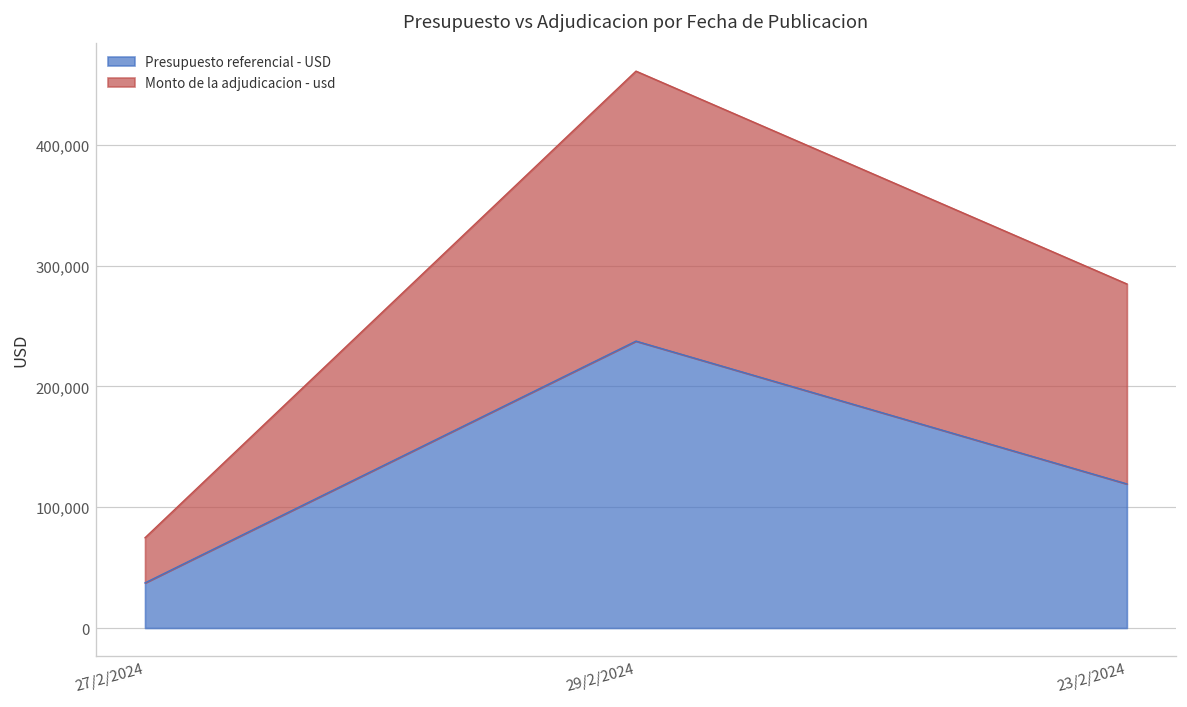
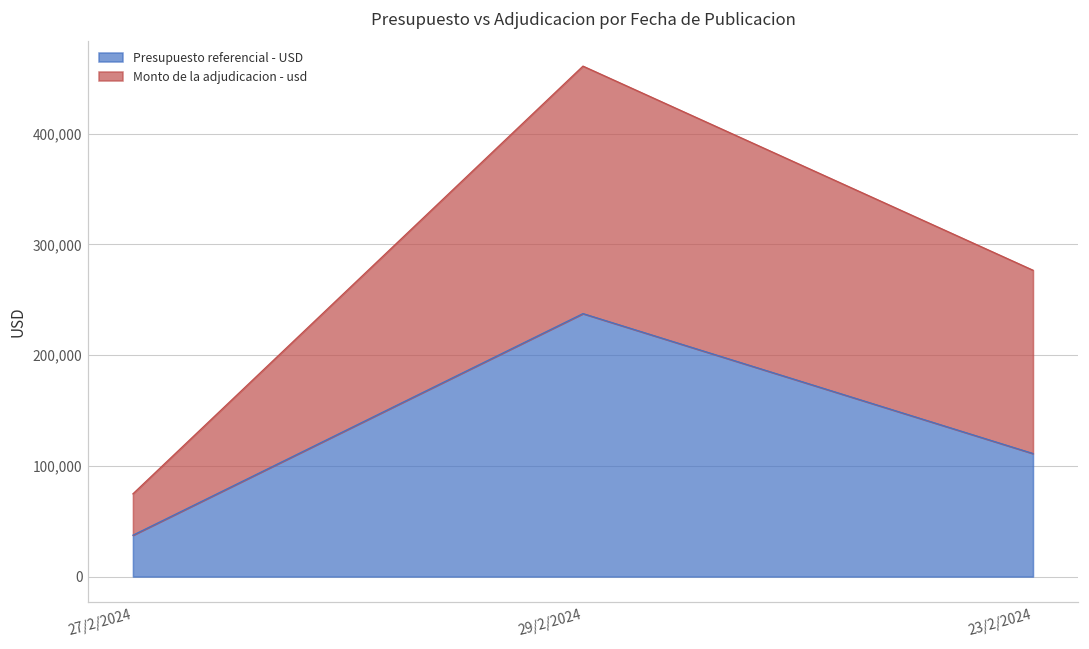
  {
    "Presupuesto referencial - USD": {
      "27/2/2024": "37,000",
      "29/2/2024": "238,000",
-     "23/2/2024": "119,000"
+     "23/2/2024": "111,000"
    },
    "Monto de la adjudicacion - usd": {
      "27/2/2024": "37,000",
      "29/2/2024": "224,000",
      "23/2/2024": "166,000"
    }
  }
